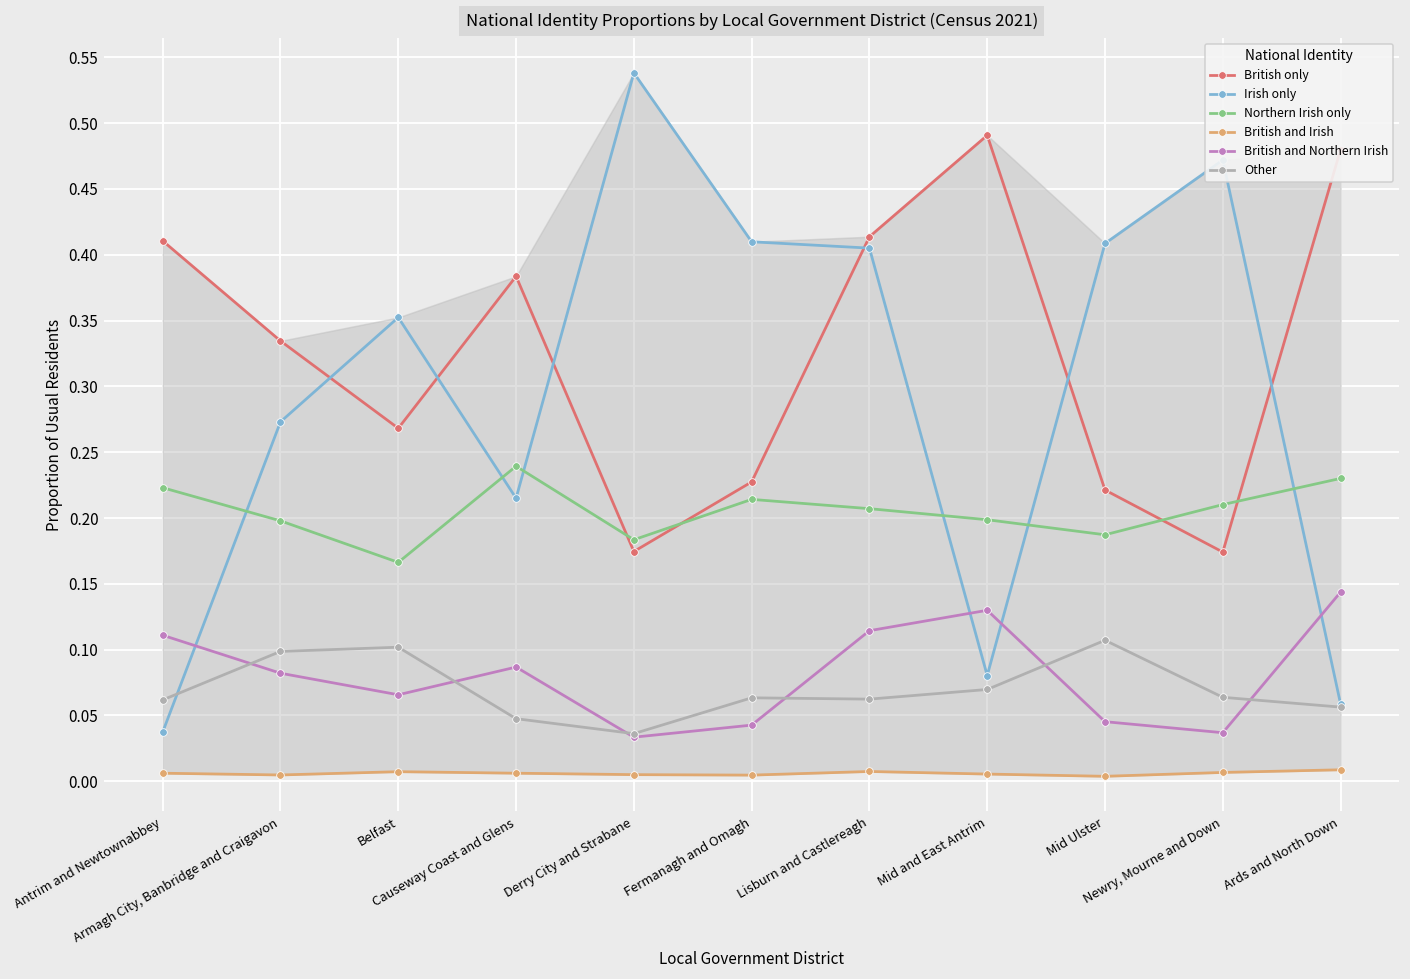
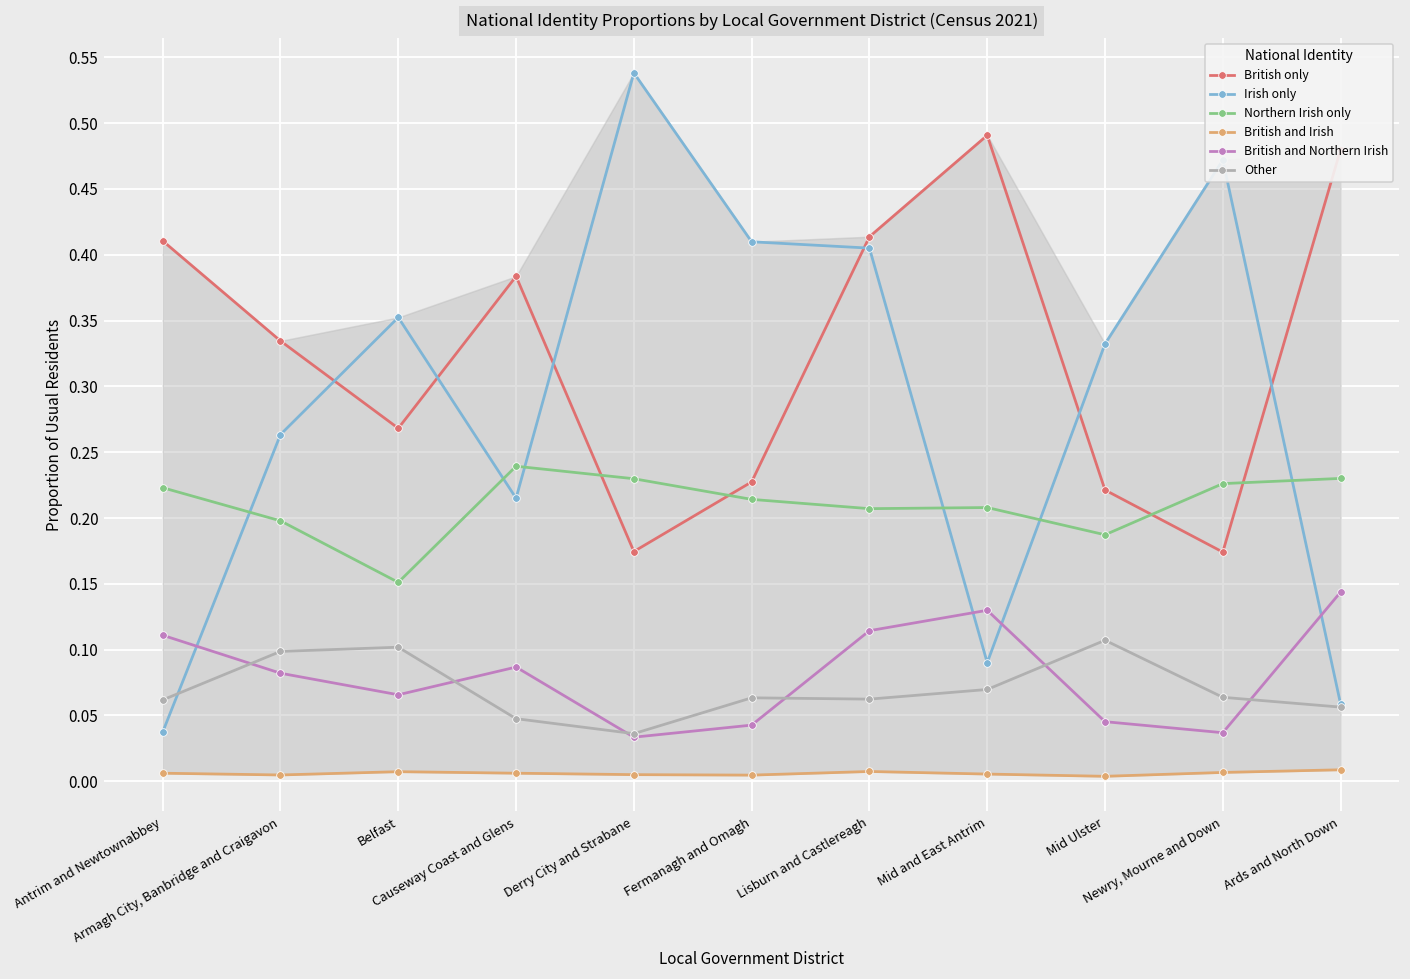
  {
    "Irish only": {
      "Antrim and Newtownabbey": 0.037,
-     "Armagh City, Banbridge and Craigavon": 0.273,
+     "Armagh City, Banbridge and Craigavon": 0.263,
      "Causeway Coast and Glens": 0.215,
      "Lisburn and Castlereagh": 0.405,
-     "Mid and East Antrim": 0.080,
-     "Mid Ulster": 0.409,
+     "Mid and East Antrim": 0.090,
+     "Mid Ulster": 0.332,
      "Ards and North Down": 0.059
    },
    "Northern Irish only": {
      "Antrim and Newtownabbey": 0.223,
      "Armagh City, Banbridge and Craigavon": 0.198,
-     "Belfast": 0.166,
+     "Belfast": 0.151,
      "Causeway Coast and Glens": 0.239,
-     "Derry City and Strabane": 0.184,
+     "Derry City and Strabane": 0.230,
      "Fermanagh and Omagh": 0.214,
      "Lisburn and Castlereagh": 0.207,
-     "Mid and East Antrim": 0.199,
+     "Mid and East Antrim": 0.208,
      "Mid Ulster": 0.187,
-     "Newry, Mourne and Down": 0.210,
+     "Newry, Mourne and Down": 0.226,
      "Ards and North Down": 0.230
    }
  }
